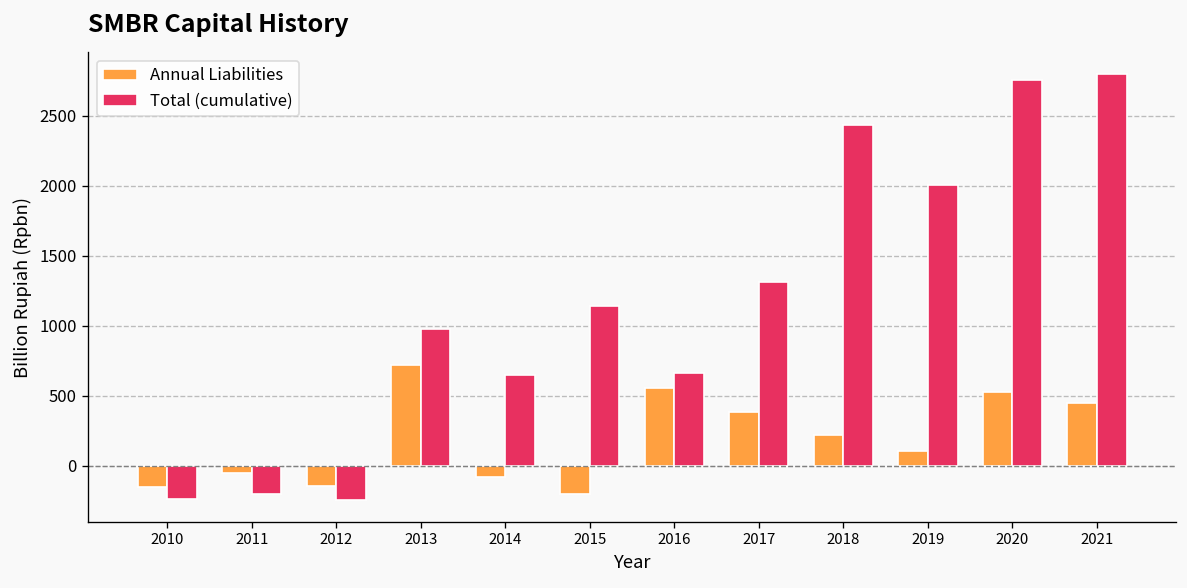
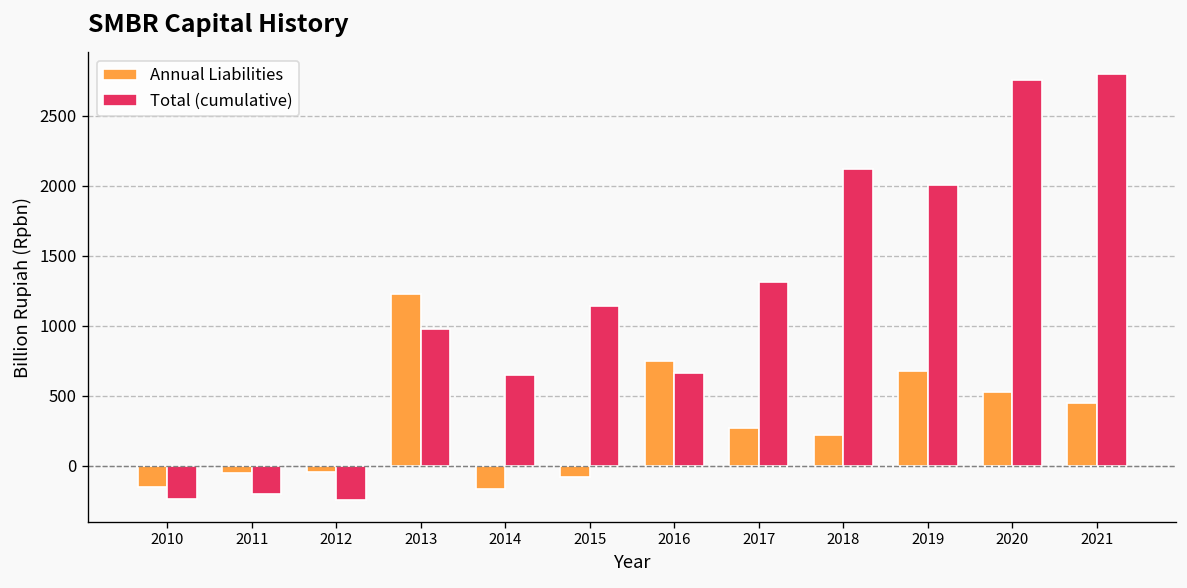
  {
    "Annual Liabilities": {
      "2010": -150,
      "2011": -50,
-     "2012": -140,
-     "2013": 720,
-     "2014": -80,
-     "2015": -200,
-     "2016": 550,
-     "2017": 380,
+     "2012": -50,
+     "2013": 1230,
+     "2014": -170,
+     "2015": -80,
+     "2016": 750,
+     "2017": 270,
      "2018": 220,
-     "2019": 110,
+     "2019": 680,
      "2020": 530,
      "2021": 450
    },
    "Total (cumulative)": {
      "2010": -240,
      "2011": -200,
      "2012": -250,
      "2013": 980,
      "2014": 650,
      "2015": 1140,
      "2016": 660,
      "2017": 1320,
-     "2018": 2430,
+     "2018": 2120,
      "2019": 2000,
      "2020": 2750,
      "2021": 2800
    }
  }
